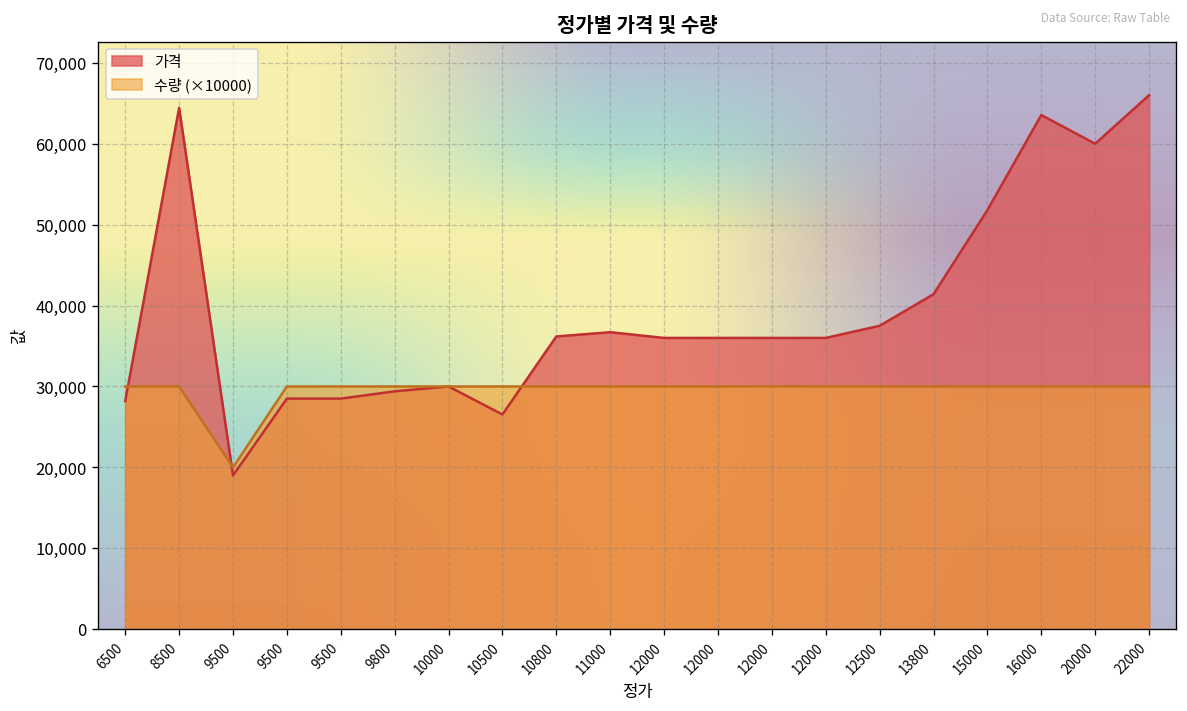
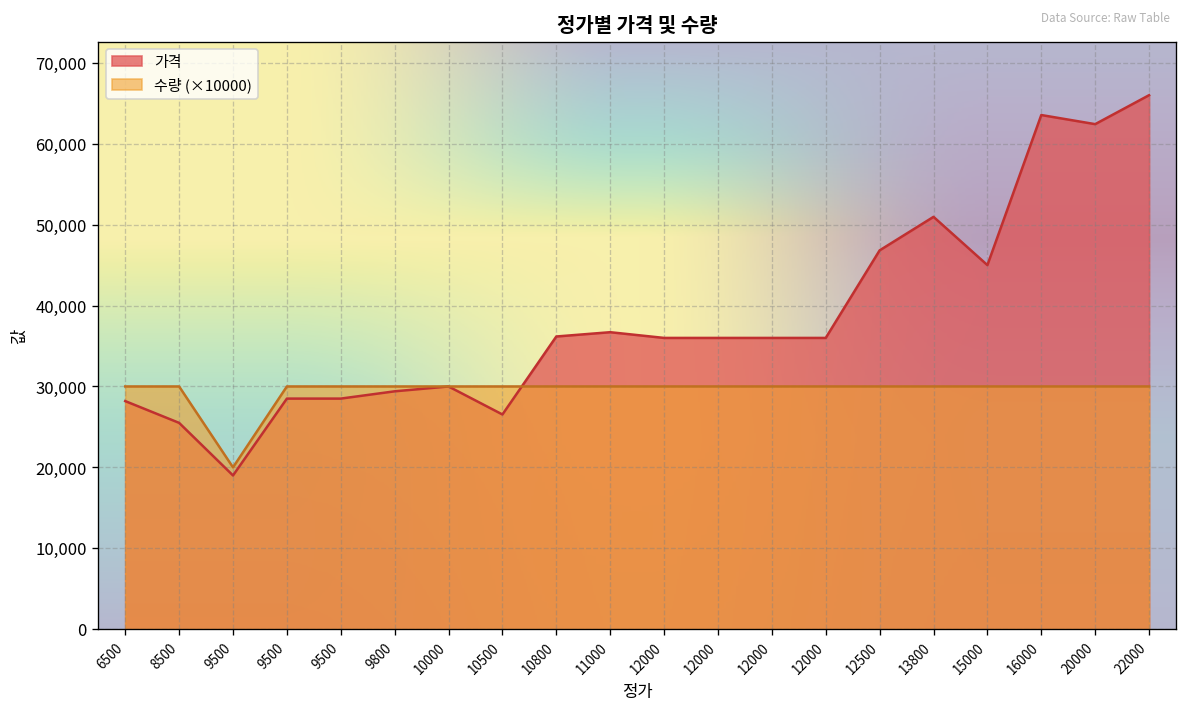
  {
    "가격": {
      "6500": "28,000",
-     "8500": "64,000",
+     "8500": "26,000",
      "9800": "29,000",
      "10500": "27,000",
      "10800": "36,000",
      "11000": "37,000",
-     "12500": "38,000",
-     "13800": "41,000",
-     "15000": "52,000",
+     "12500": "47,000",
+     "13800": "51,000",
+     "15000": "45,000",
      "16000": "64,000",
-     "20000": "60,000",
+     "20000": "62,000",
      "22000": "66,000"
    },
    "수량 (×10000)": {
      "6500": "30,000",
      "8500": "30,000",
      "9800": "30,000",
      "10500": "30,000",
      "10800": "30,000",
      "11000": "30,000",
      "12500": "30,000",
      "13800": "30,000",
      "15000": "30,000",
      "16000": "30,000",
      "20000": "30,000",
      "22000": "30,000"
    }
  }
